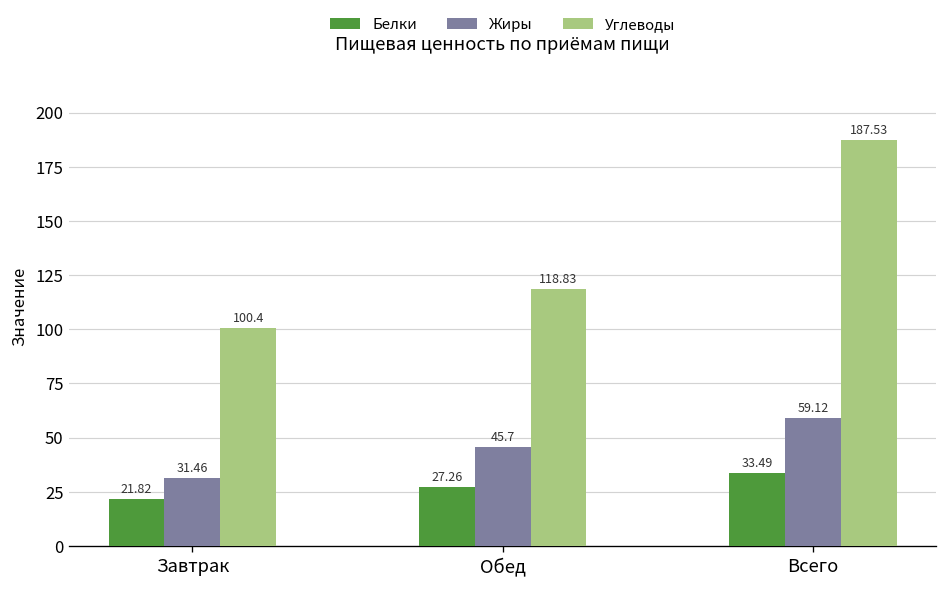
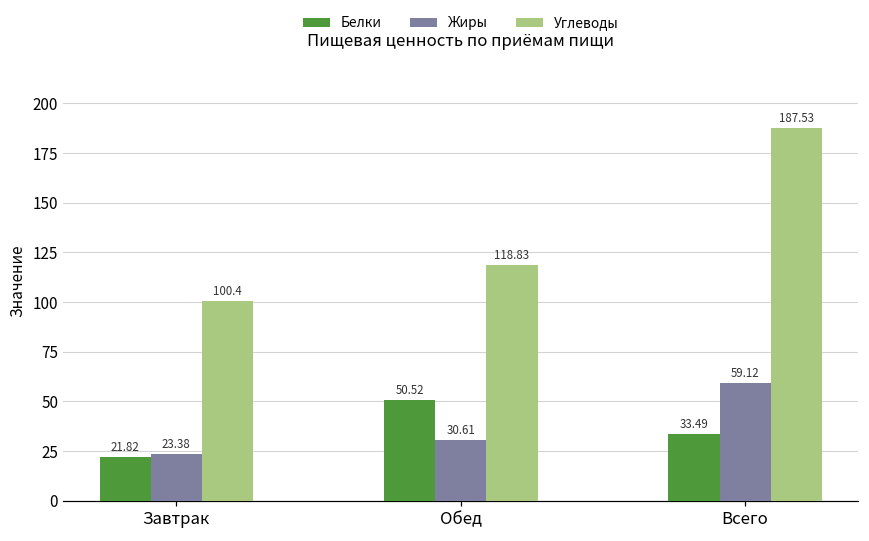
  {
    "Белки": {
      "Завтрак": 21.82,
-     "Обед": 27.26,
+     "Обед": 50.52,
      "Всего": 33.49
    },
    "Жиры": {
-     "Завтрак": 31.46,
-     "Обед": 45.7,
+     "Завтрак": 23.38,
+     "Обед": 30.61,
      "Всего": 59.12
    },
    "Углеводы": {
      "Завтрак": 100.4,
      "Обед": 118.83,
      "Всего": 187.53
    }
  }
